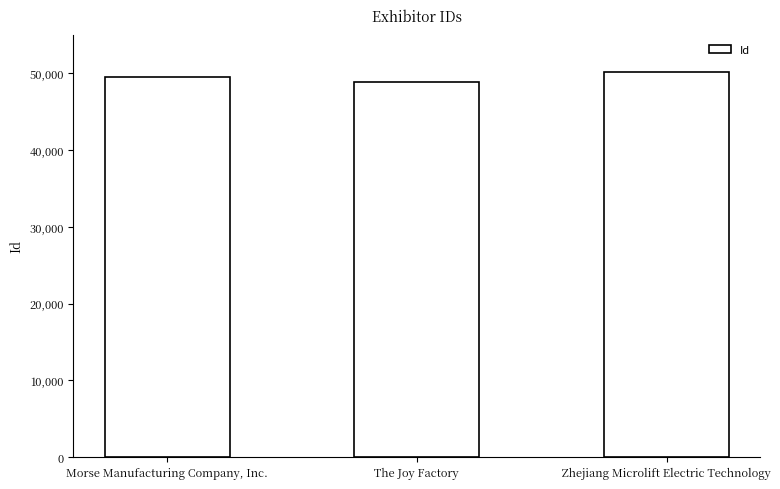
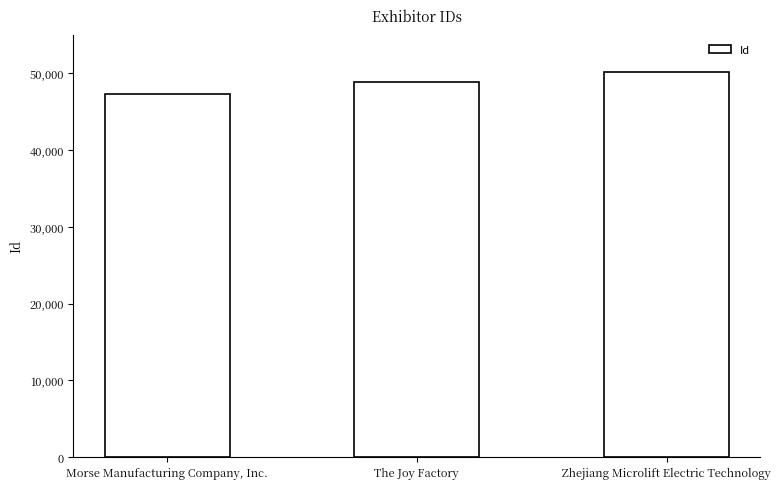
  {
-   "Morse Manufacturing Company, Inc.": "49,000",
+   "Morse Manufacturing Company, Inc.": "47,000",
    "The Joy Factory": "49,000",
    "Zhejiang Microlift Electric Technology": "50,000"
  }
